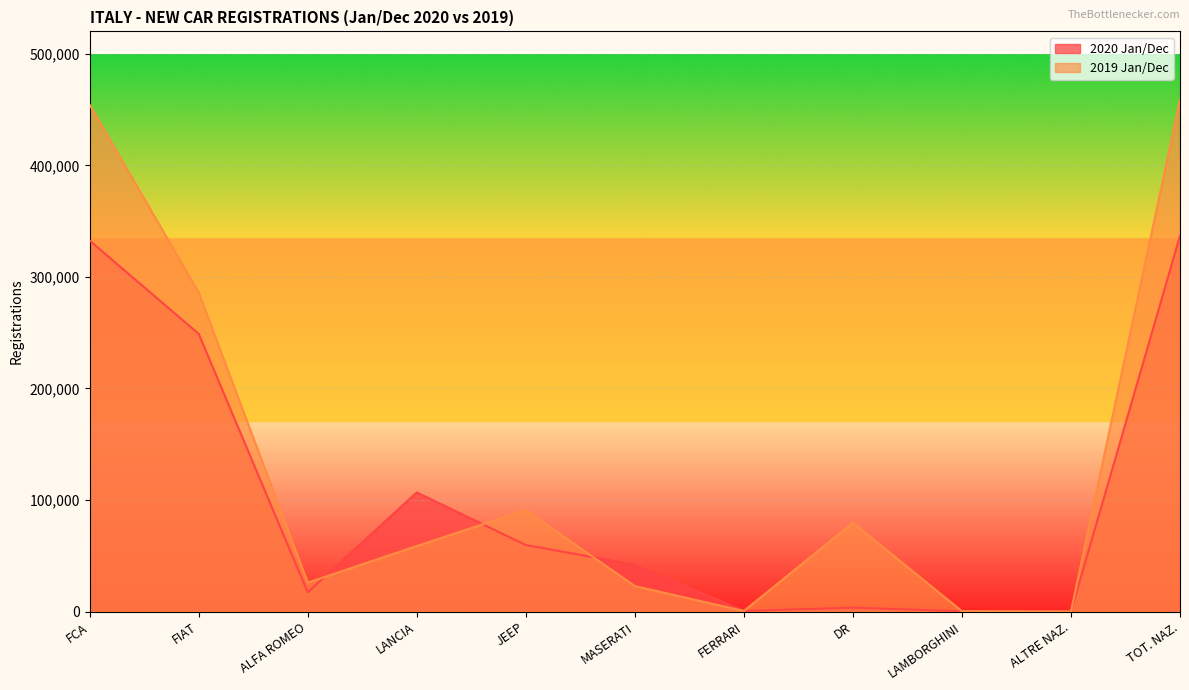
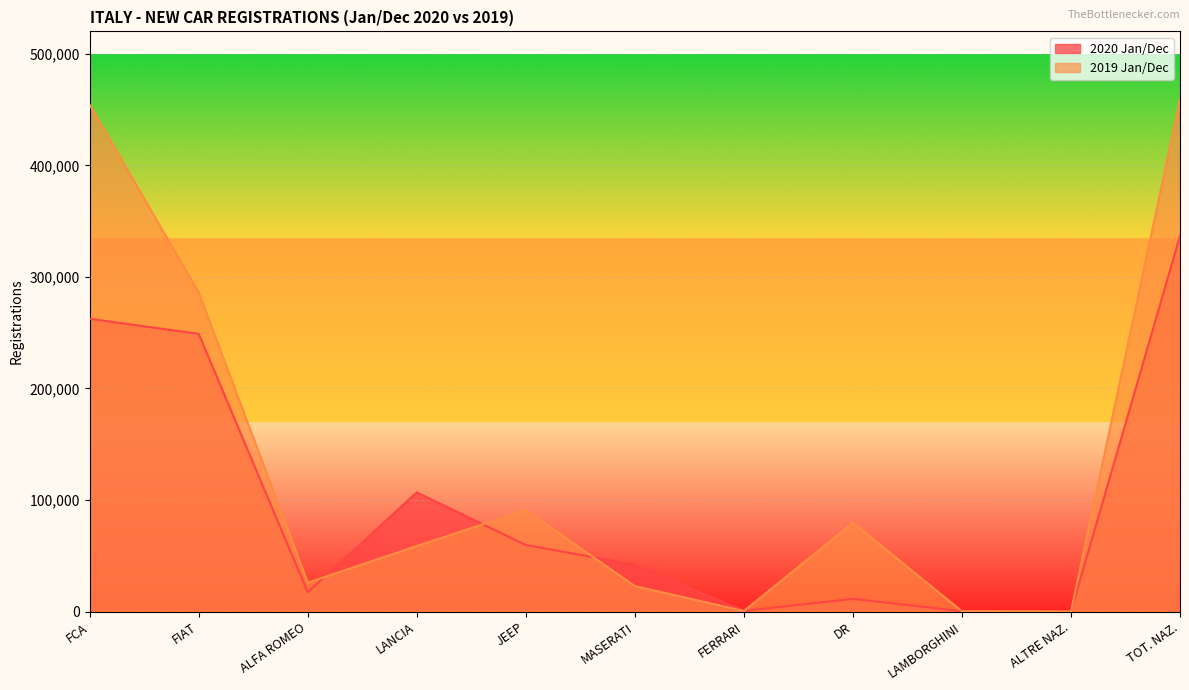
  {
    "2020 Jan/Dec": {
-     "FCA": "332,000",
+     "FCA": "262,000",
      "FIAT": "249,000",
      "ALFA ROMEO": "17,000",
      "LANCIA": "107,000",
      "JEEP": "60,000",
      "MASERATI": "42,000",
-     "DR": "3,000",
+     "DR": "11,000",
      "TOT. NAZ.": "337,000"
    },
    "2019 Jan/Dec": {
      "FCA": "454,000",
      "FIAT": "286,000",
      "ALFA ROMEO": "26,000",
      "LANCIA": "59,000",
      "JEEP": "91,000",
      "MASERATI": "23,000",
      "DR": "80,000",
      "TOT. NAZ.": "459,000"
    }
  }
